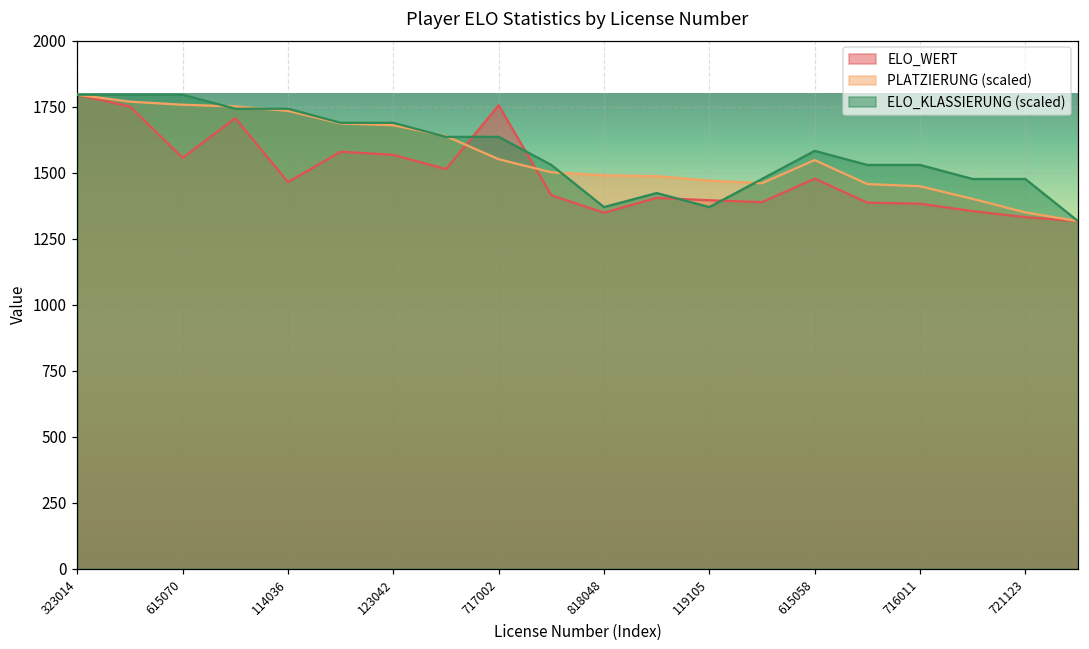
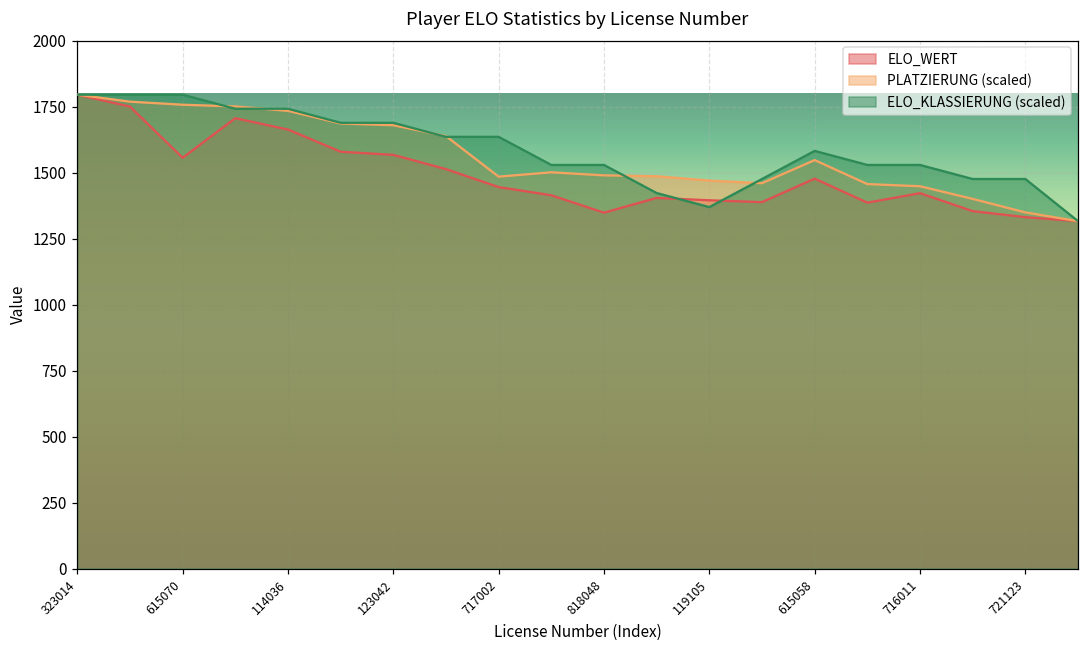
  {
    "ELO_WERT": {
      "615070": 1560,
-     "114036": 1460,
+     "114036": 1660,
      "123042": 1570,
-     "717002": 1760,
+     "717002": 1450,
      "818048": 1350,
      "119105": 1400,
      "615058": 1480,
-     "716011": 1380,
+     "716011": 1420,
      "721123": 1330
    },
    "PLATZIERUNG (scaled)": {
      "615070": 1760,
-     "717002": 1550,
+     "717002": 1480,
      "818048": 1490,
      "119105": 1470,
      "615058": 1550,
      "716011": 1450,
      "721123": 1350
    },
    "ELO_KLASSIERUNG (scaled)": {
      "615070": 1800,
      "717002": 1640,
-     "818048": 1370,
+     "818048": 1530,
      "119105": 1370,
      "615058": 1580,
      "716011": 1530,
      "721123": 1480
    }
  }
